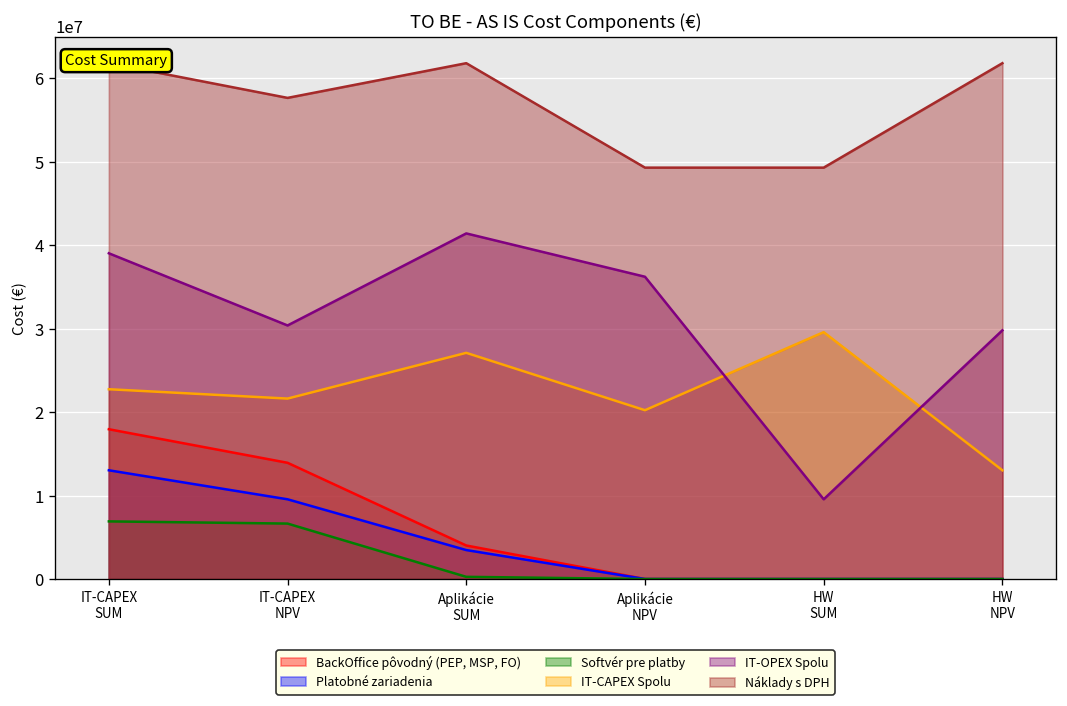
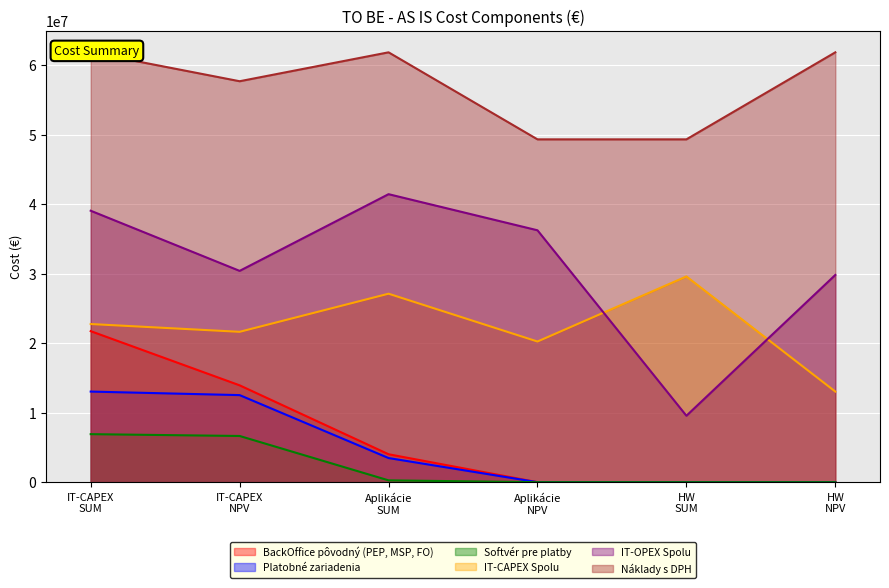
  {
    "BackOffice pôvodný (PEP, MSP, FO)": {
-     "IT-CAPEX SUM": 18000000,
+     "IT-CAPEX SUM": 22000000,
      "IT-CAPEX NPV": 14000000,
      "Aplikácie SUM": 4000000
    },
    "Platobné zariadenia": {
      "IT-CAPEX SUM": 13000000,
-     "IT-CAPEX NPV": 10000000,
+     "IT-CAPEX NPV": 13000000,
      "Aplikácie SUM": 3000000
    },
    "Softvér pre platby": {
      "IT-CAPEX SUM": 7000000,
      "IT-CAPEX NPV": 7000000,
      "Aplikácie SUM": 0
    },
    "IT-CAPEX Spolu": {
      "IT-CAPEX SUM": 23000000,
      "IT-CAPEX NPV": 22000000,
      "Aplikácie SUM": 27000000,
      "Aplikácie NPV": 20000000,
      "HW SUM": 30000000,
      "HW NPV": 13000000
    },
    "IT-OPEX Spolu": {
      "IT-CAPEX SUM": 39000000,
      "IT-CAPEX NPV": 30000000,
      "Aplikácie SUM": 41000000,
      "Aplikácie NPV": 36000000,
      "HW SUM": 10000000,
      "HW NPV": 30000000
    },
    "Náklady s DPH": {
      "IT-CAPEX NPV": 58000000,
      "Aplikácie SUM": 62000000,
      "Aplikácie NPV": 49000000,
      "HW SUM": 49000000,
      "HW NPV": 62000000
    }
  }
